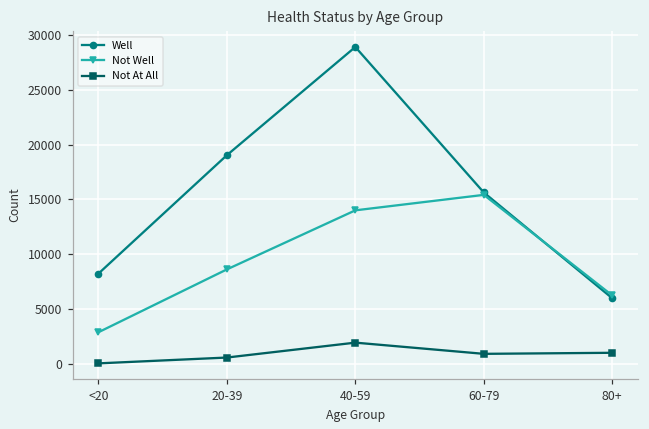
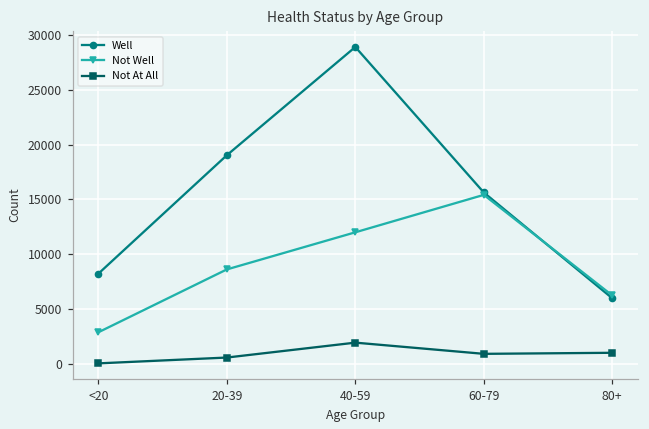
  {
    "Not Well": {
      "<20": 3000,
      "20-39": 9000,
-     "40-59": 14000,
+     "40-59": 12000,
      "80+": 6000
    }
  }
